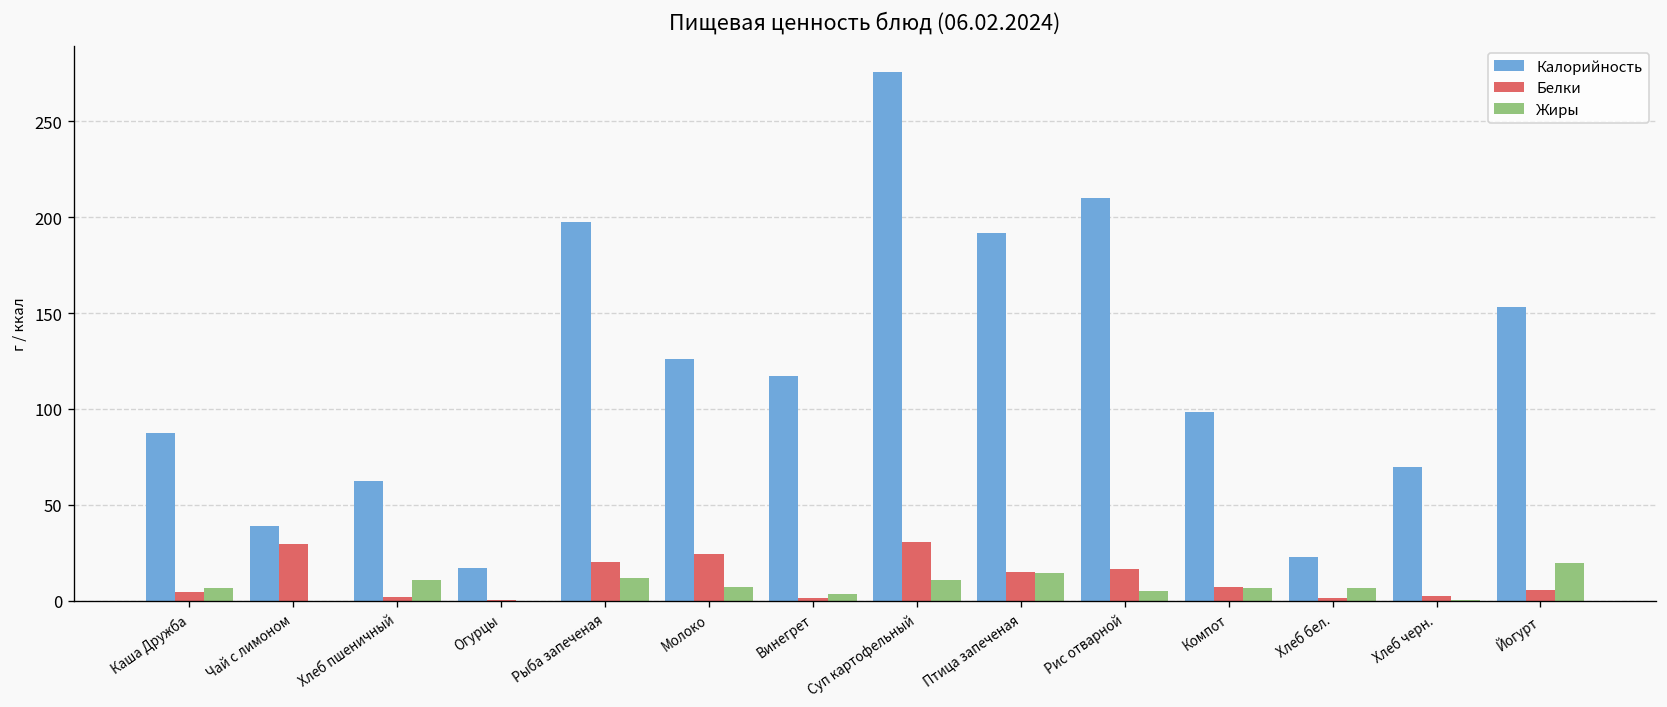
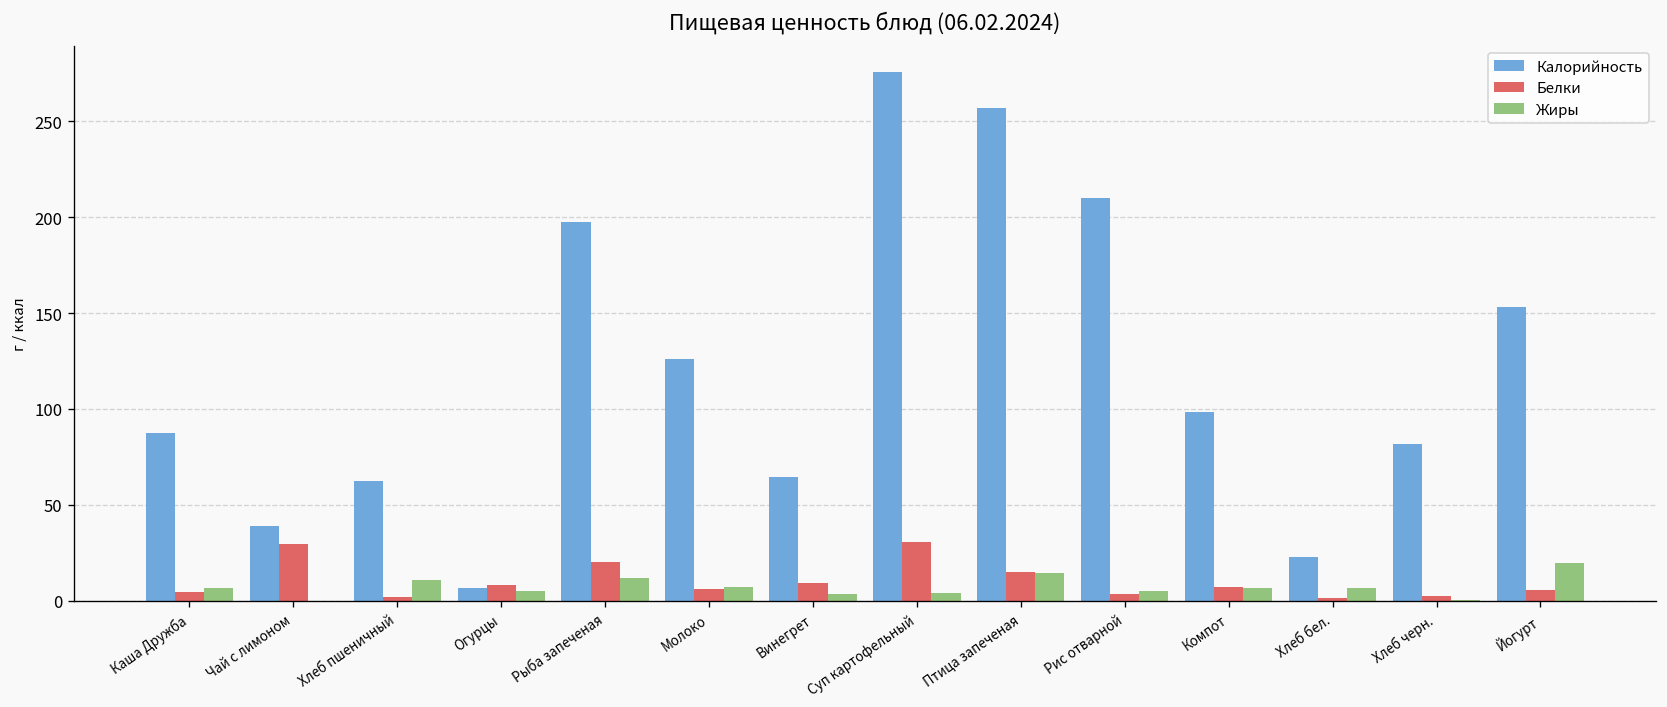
  {
    "Калорийность": {
      "Каша Дружба": 88,
      "Чай с лимоном": 39,
      "Хлеб пшеничный": 63,
-     "Огурцы": 17,
+     "Огурцы": 7,
      "Рыба запеченая": 197,
      "Молоко": 126,
-     "Винегрет": 117,
+     "Винегрет": 64,
      "Суп картофельный": 276,
-     "Птица запеченая": 192,
+     "Птица запеченая": 257,
      "Рис отварной": 210,
      "Компот": 99,
      "Хлеб бел.": 23,
-     "Хлеб черн.": 70,
+     "Хлеб черн.": 82,
      "Йогурт": 153
    },
    "Белки": {
      "Каша Дружба": 5,
      "Чай с лимоном": 29,
      "Хлеб пшеничный": 2,
-     "Огурцы": 0,
+     "Огурцы": 9,
      "Рыба запеченая": 20,
-     "Молоко": 25,
-     "Винегрет": 2,
+     "Молоко": 6,
+     "Винегрет": 9,
      "Суп картофельный": 31,
      "Птица запеченая": 15,
-     "Рис отварной": 17,
+     "Рис отварной": 4,
      "Компот": 7,
      "Хлеб черн.": 3,
      "Йогурт": 5
    },
    "Жиры": {
      "Каша Дружба": 7,
      "Хлеб пшеничный": 11,
-     "Огурцы": 0,
+     "Огурцы": 5,
      "Рыба запеченая": 12,
      "Молоко": 7,
      "Винегрет": 3,
-     "Суп картофельный": 11,
+     "Суп картофельный": 4,
      "Птица запеченая": 15,
      "Рис отварной": 5,
      "Компот": 7,
      "Хлеб бел.": 7,
      "Йогурт": 20
    }
  }
